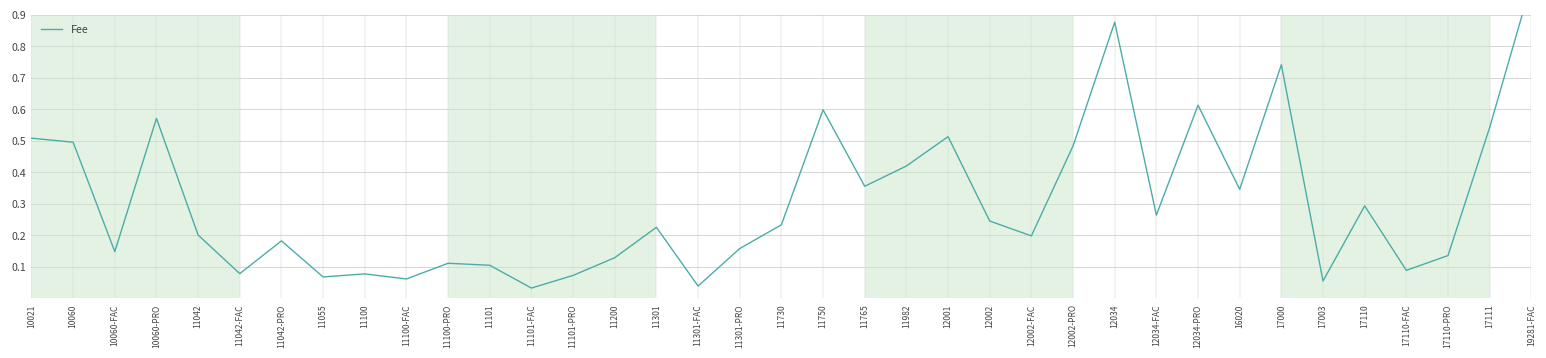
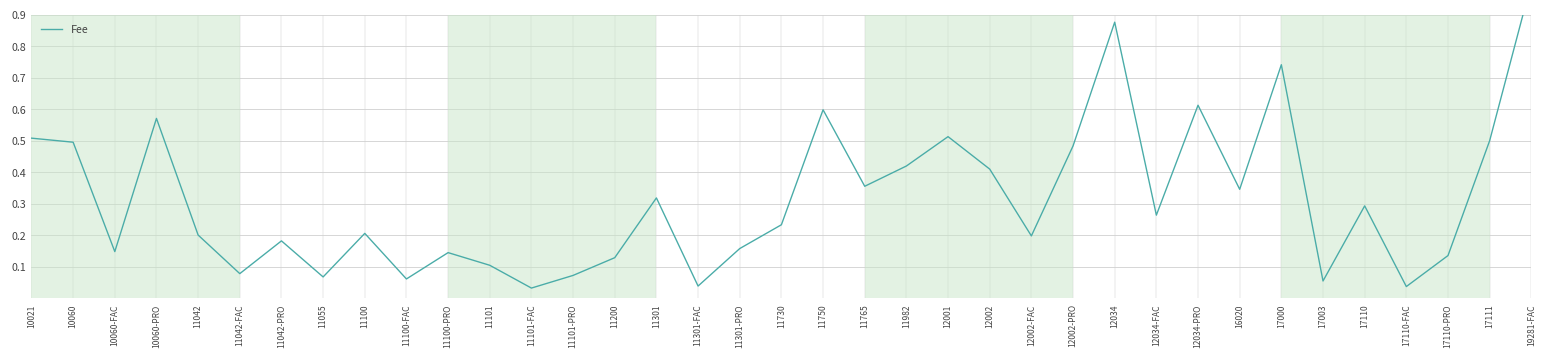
  {
    "10021": 0.51,
    "10060": 0.50,
    "10060-FAC": 0.15,
    "10060-PRO": 0.57,
    "11042": 0.20,
    "11042-FAC": 0.08,
    "11042-PRO": 0.18,
    "11055": 0.07,
-   "11100": 0.08,
+   "11100": 0.21,
    "11100-FAC": 0.06,
-   "11100-PRO": 0.11,
+   "11100-PRO": 0.14,
    "11101": 0.10,
    "11101-FAC": 0.03,
    "11101-PRO": 0.07,
    "11200": 0.13,
-   "11301": 0.23,
+   "11301": 0.32,
    "11301-FAC": 0.04,
    "11301-PRO": 0.16,
    "11730": 0.23,
    "11750": 0.60,
    "11765": 0.36,
    "11982": 0.42,
    "12001": 0.51,
-   "12002": 0.25,
+   "12002": 0.41,
    "12002-FAC": 0.20,
    "12002-PRO": 0.48,
    "12034": 0.88,
    "12034-FAC": 0.26,
    "12034-PRO": 0.61,
    "16020": 0.35,
    "17000": 0.74,
    "17003": 0.05,
    "17110": 0.29,
-   "17110-FAC": 0.09,
+   "17110-FAC": 0.04,
    "17110-PRO": 0.14,
-   "17111": 0.54
+   "17111": 0.50
  }
